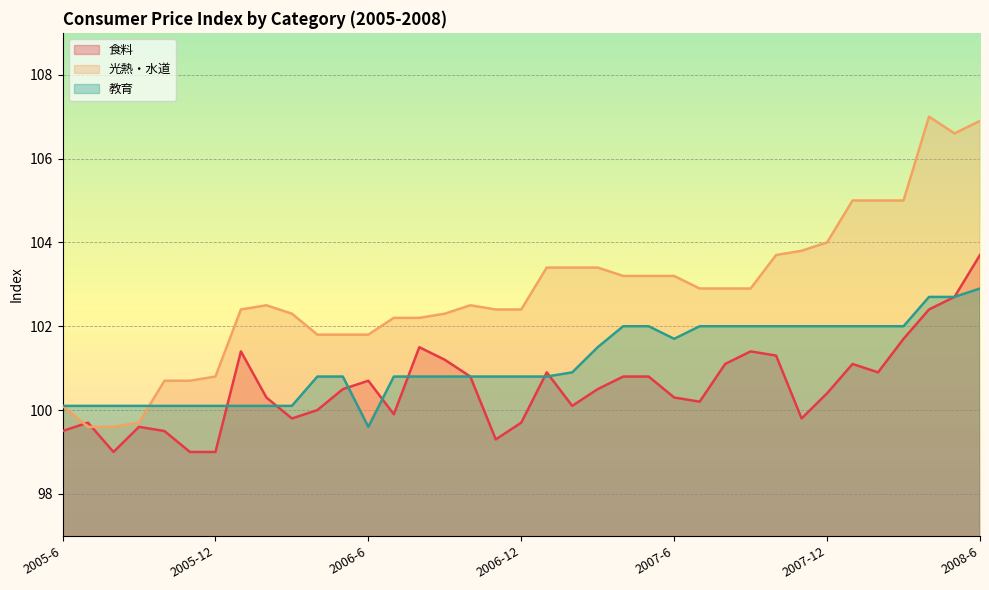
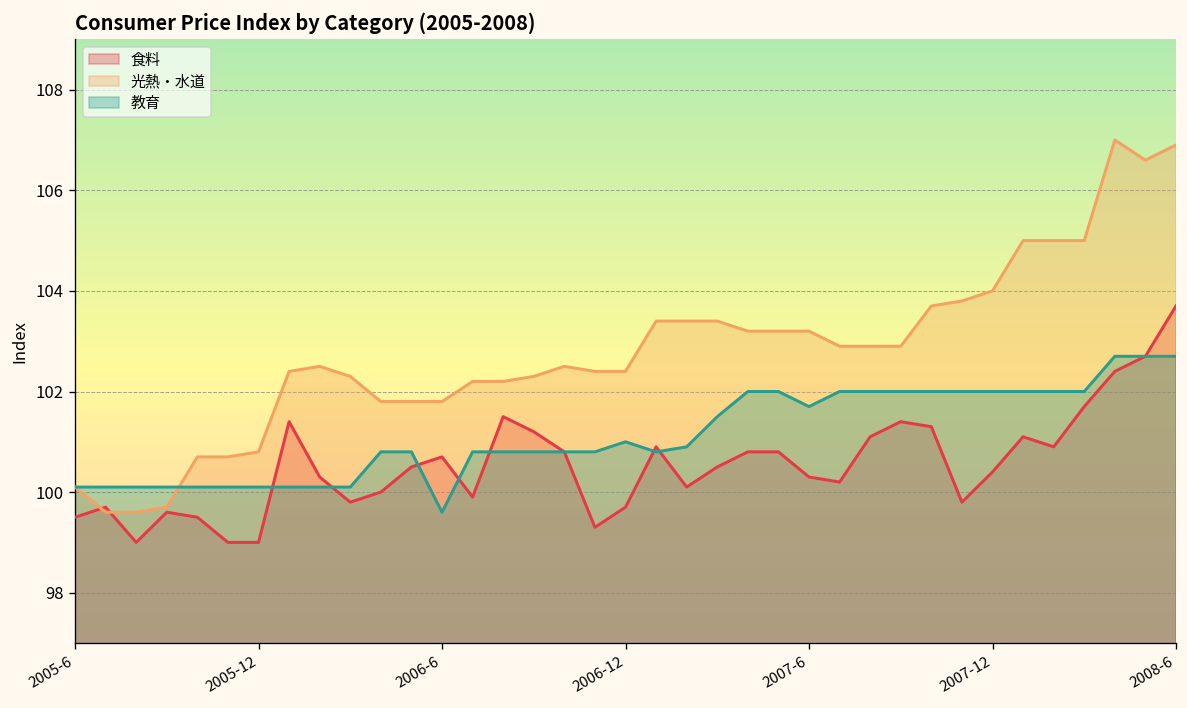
  {
    "教育": {
      "2005-12": 100.1,
      "2006-6": 99.6,
-     "2006-12": 100.8,
+     "2006-12": 101.0,
      "2007-6": 101.7,
      "2007-12": 102.0,
-     "2008-6": 102.9
+     "2008-6": 102.7
    }
  }
